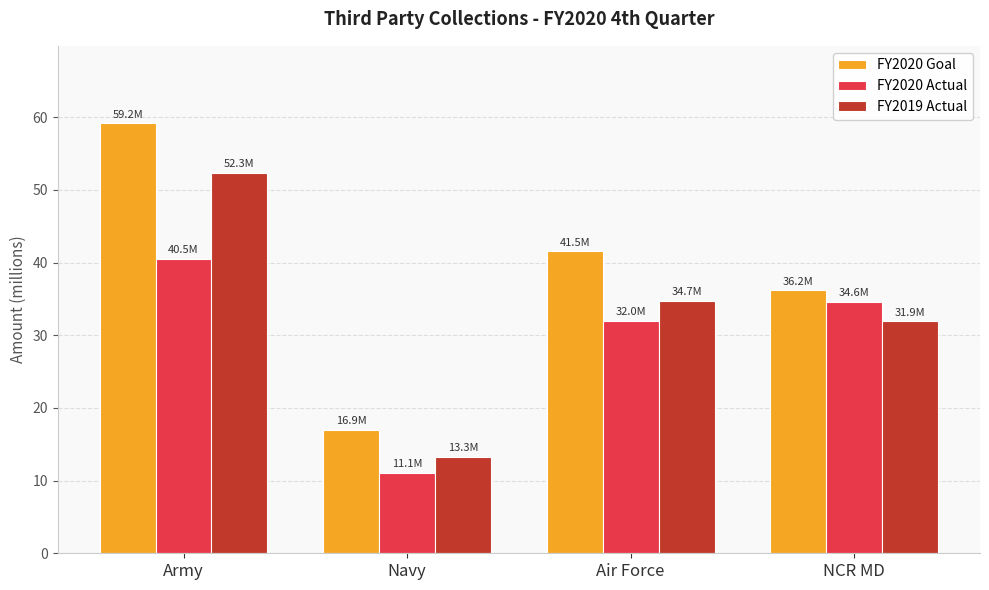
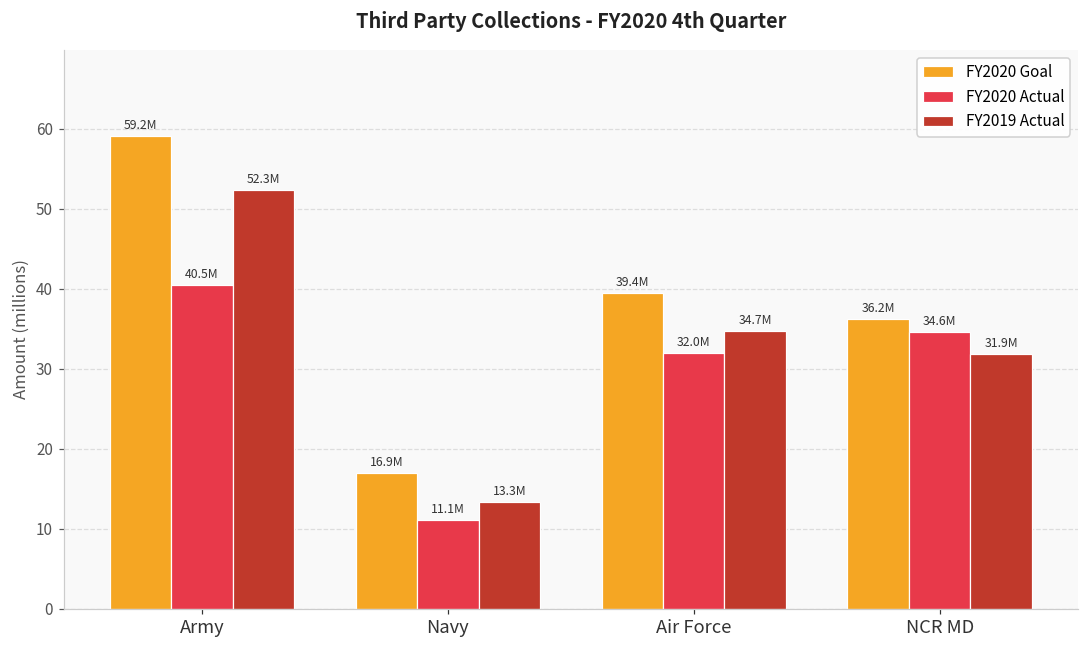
  {
    "FY2020 Goal": {
      "Army": "59.2M",
      "Navy": "16.9M",
-     "Air Force": "41.5M",
+     "Air Force": "39.4M",
      "NCR MD": "36.2M"
    }
  }
